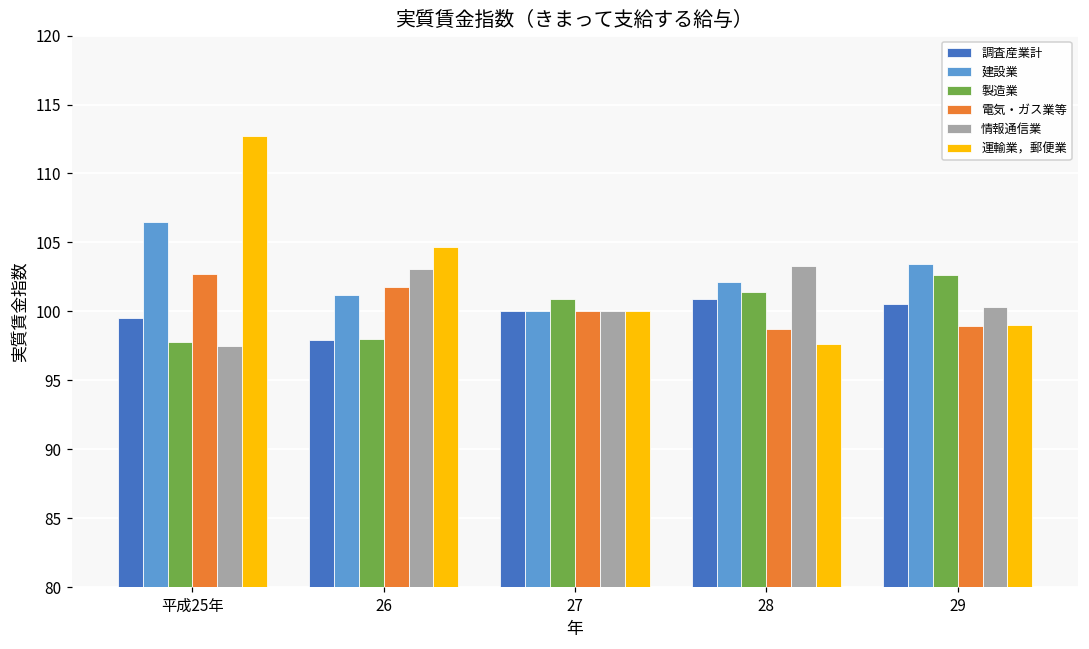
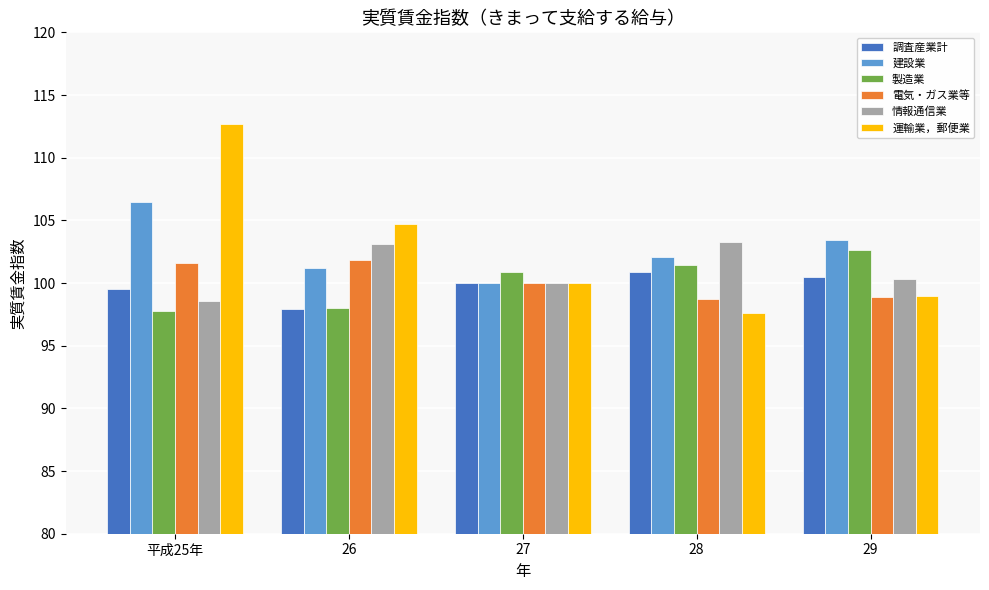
  {
    "製造業": {
      "平成25年": 97.8,
      "26": 98.0,
      "27": 100.9,
      "28": 101.4,
      "29": 102.6
    },
    "電気・ガス業等": {
-     "平成25年": 102.7,
+     "平成25年": 101.6,
      "26": 101.8,
      "27": 100.0,
      "28": 98.7,
      "29": 98.9
    },
    "情報通信業": {
-     "平成25年": 97.5,
+     "平成25年": 98.6,
      "26": 103.1,
      "27": 100.0,
      "28": 103.3,
      "29": 100.3
    },
    "運輸業，郵便業": {
      "平成25年": 112.7,
      "26": 104.7,
      "27": 100.0,
      "28": 97.6,
      "29": 99.0
    }
  }
